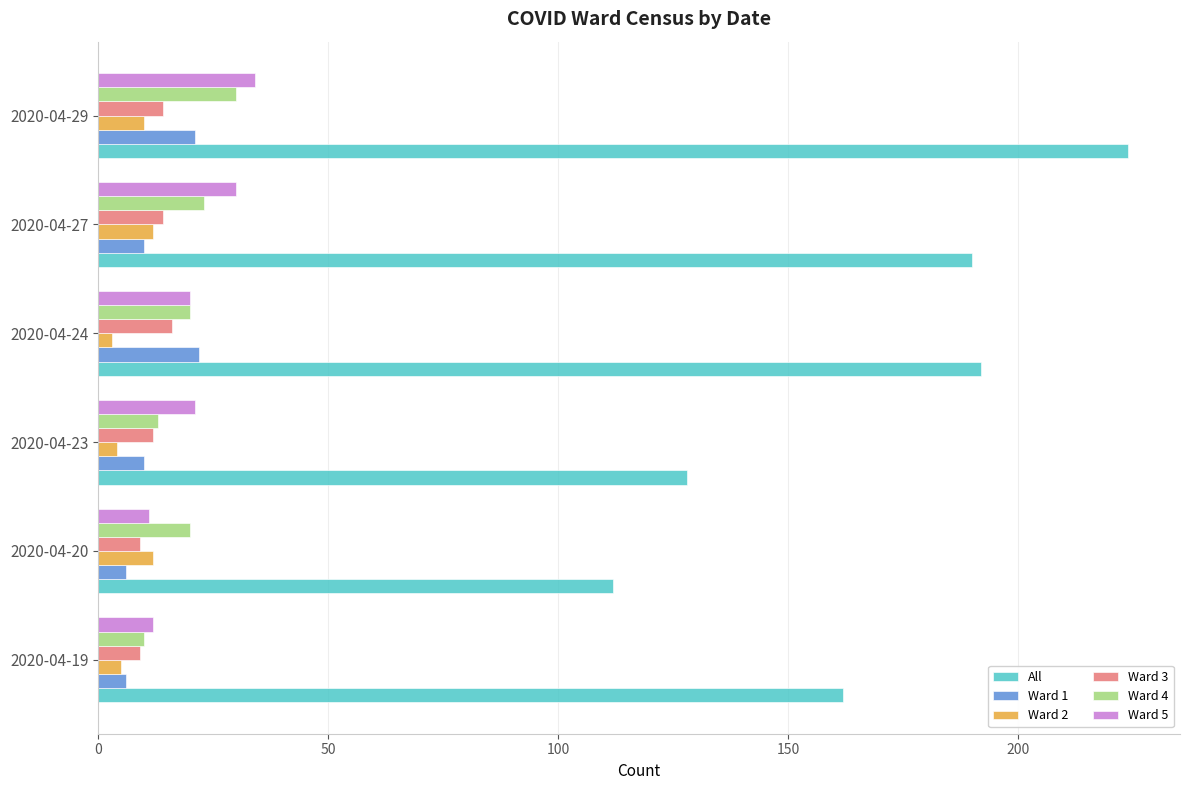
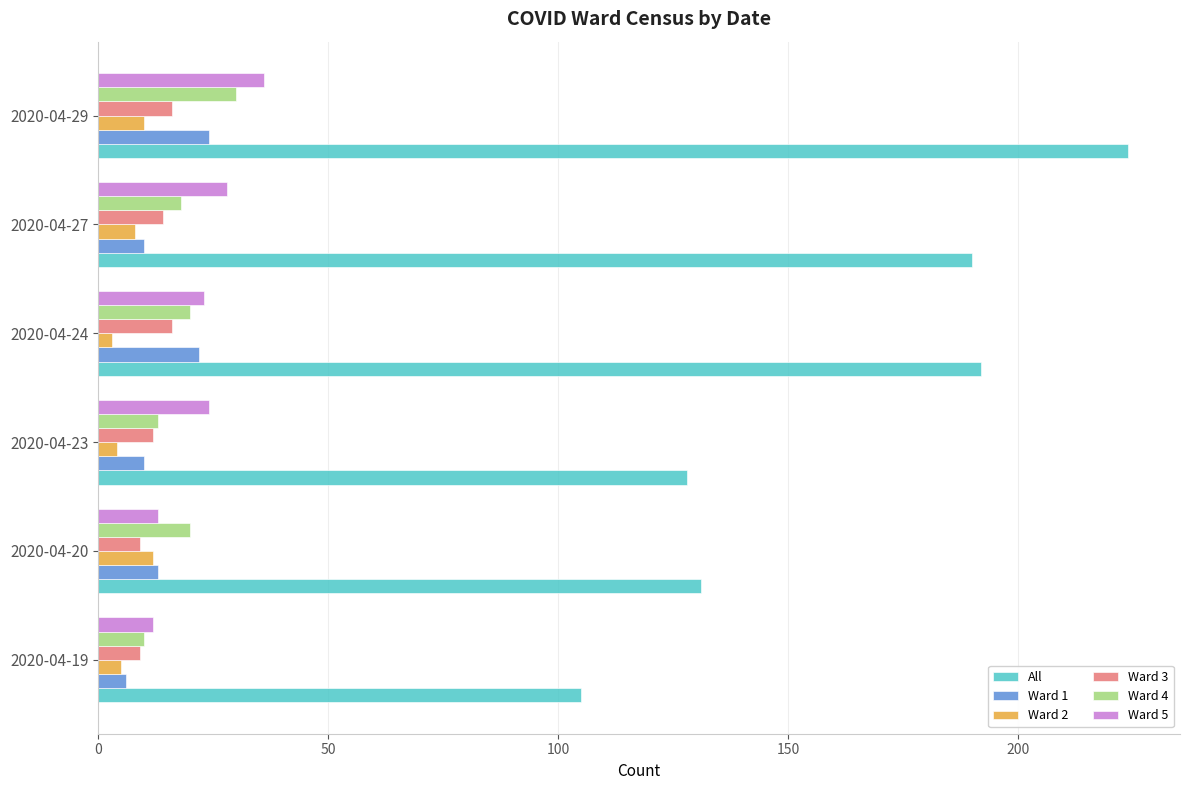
  {
    "All": {
      "2020-04-29": 224,
      "2020-04-27": 190,
      "2020-04-24": 192,
      "2020-04-23": 128,
-     "2020-04-20": 112,
-     "2020-04-19": 162
+     "2020-04-20": 131,
+     "2020-04-19": 105
    },
    "Ward 1": {
-     "2020-04-29": 21,
+     "2020-04-29": 24,
      "2020-04-27": 10,
      "2020-04-24": 22,
      "2020-04-23": 10,
-     "2020-04-20": 6,
+     "2020-04-20": 13,
      "2020-04-19": 6
    },
    "Ward 2": {
      "2020-04-29": 10,
-     "2020-04-27": 12,
+     "2020-04-27": 8,
      "2020-04-24": 3,
      "2020-04-23": 4,
      "2020-04-20": 12,
      "2020-04-19": 5
    },
    "Ward 3": {
-     "2020-04-29": 14,
+     "2020-04-29": 16,
      "2020-04-27": 14,
      "2020-04-24": 16,
      "2020-04-23": 12,
      "2020-04-20": 9,
      "2020-04-19": 9
    },
    "Ward 4": {
      "2020-04-29": 30,
-     "2020-04-27": 23,
+     "2020-04-27": 18,
      "2020-04-24": 20,
      "2020-04-23": 13,
      "2020-04-20": 20,
      "2020-04-19": 10
    },
    "Ward 5": {
-     "2020-04-29": 34,
-     "2020-04-27": 30,
-     "2020-04-24": 20,
-     "2020-04-23": 21,
-     "2020-04-20": 11,
+     "2020-04-29": 36,
+     "2020-04-27": 28,
+     "2020-04-24": 23,
+     "2020-04-23": 24,
+     "2020-04-20": 13,
      "2020-04-19": 12
    }
  }
